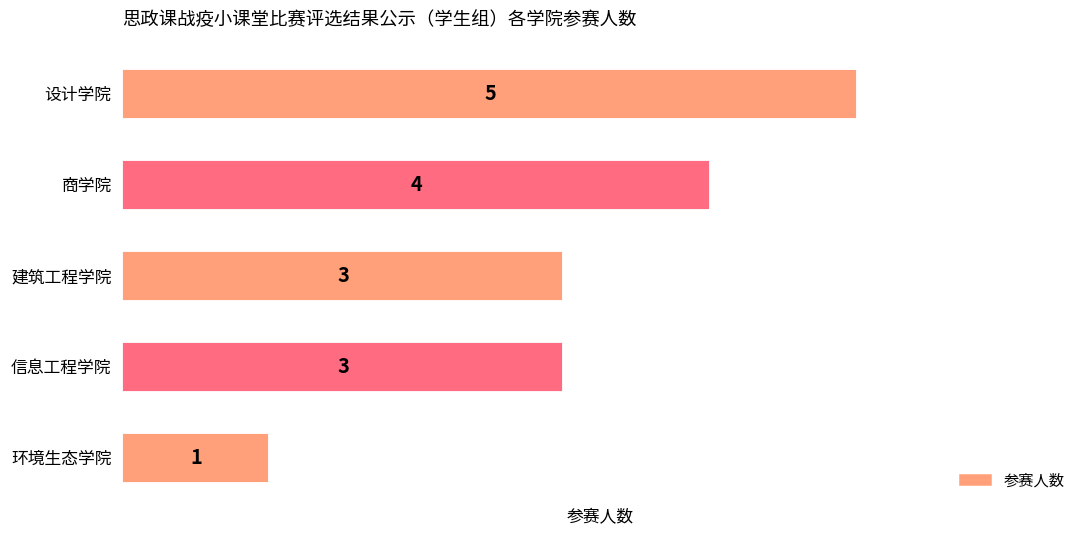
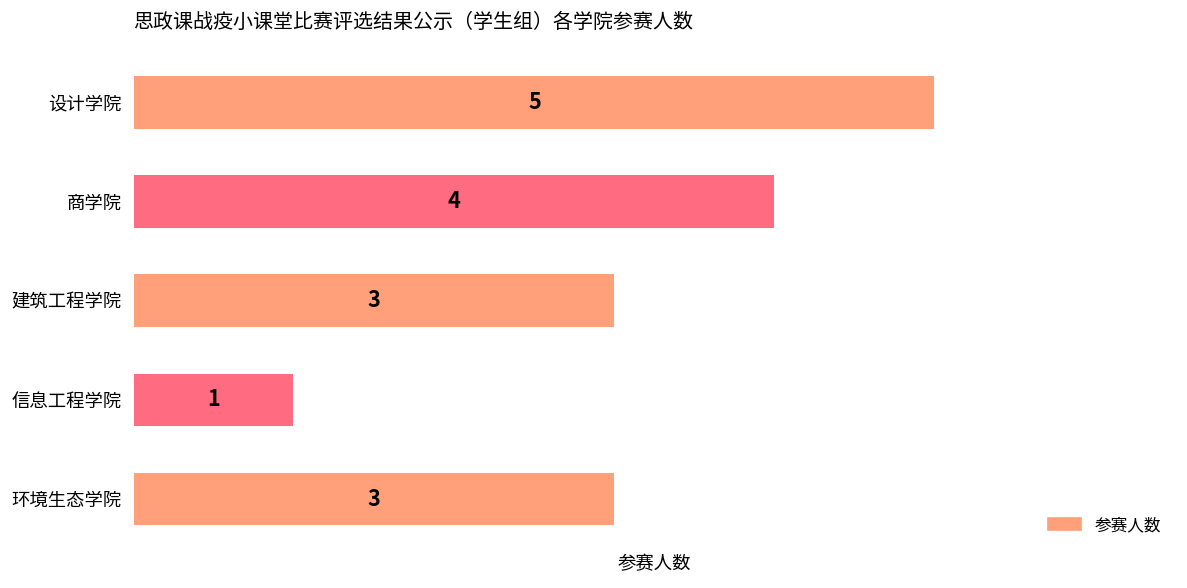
  {
    "设计学院": 5,
    "商学院": 4,
    "建筑工程学院": 3,
-   "信息工程学院": 3,
-   "环境生态学院": 1
+   "信息工程学院": 1,
+   "环境生态学院": 3
  }
